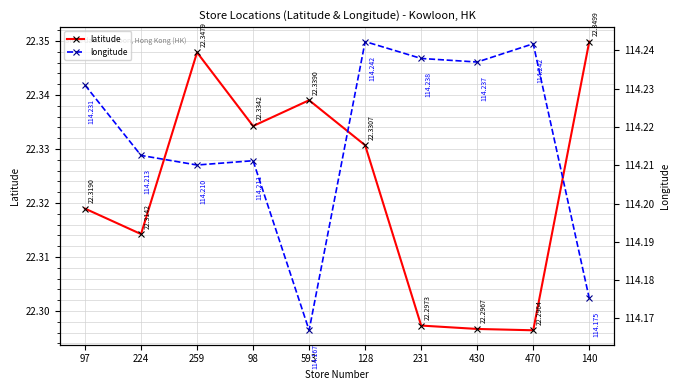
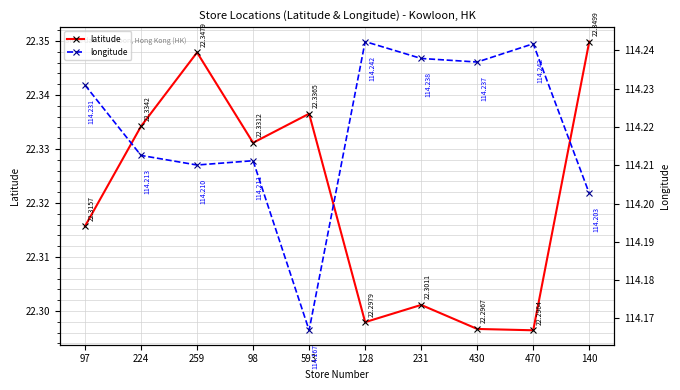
  {
    "latitude": {
-     "97": 22.3190,
-     "224": 22.3142,
+     "97": 22.3157,
+     "224": 22.3342,
      "259": 22.3479,
-     "98": 22.3342,
-     "593": 22.3390,
-     "128": 22.3307,
-     "231": 22.2973,
+     "98": 22.3312,
+     "593": 22.3365,
+     "128": 22.2979,
+     "231": 22.3011,
      "430": 22.2967,
      "470": 22.2964,
      "140": 22.3499
    },
    "longitude": {
      "97": 114.231,
      "224": 114.213,
      "259": 114.210,
      "98": 114.211,
      "593": 114.167,
      "128": 114.242,
      "231": 114.238,
      "430": 114.237,
      "470": 114.242,
-     "140": 114.175
+     "140": 114.203
    }
  }
